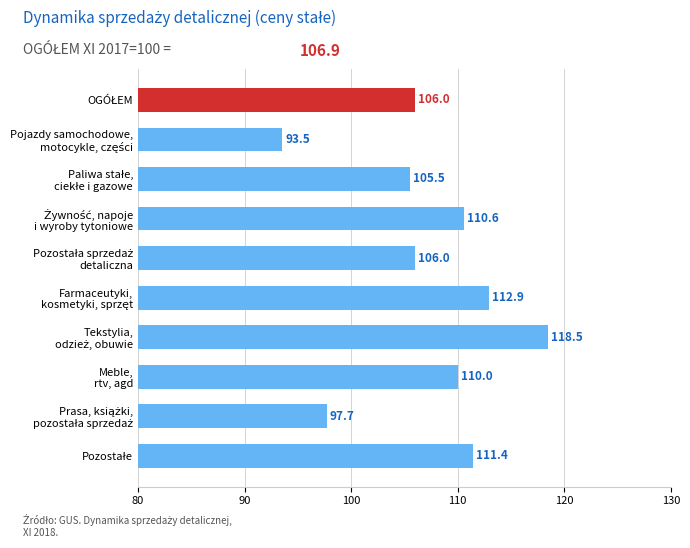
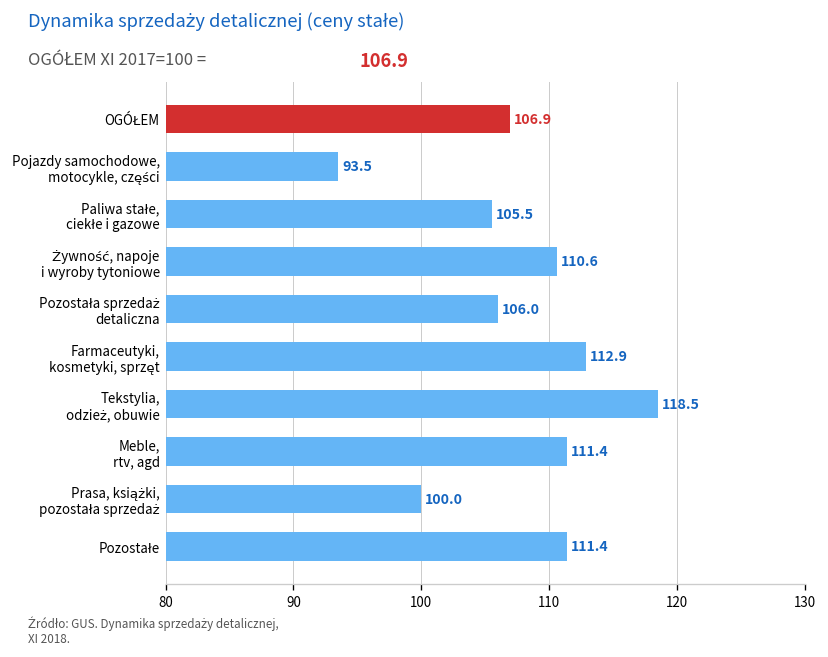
  {
-   "OGÓŁEM": 106.0,
+   "OGÓŁEM": 106.9,
    "Pojazdy samochodowe, motocykle, części": 93.5,
    "Paliwa stałe, ciekłe i gazowe": 105.5,
    "Żywność, napoje i wyroby tytoniowe": 110.6,
    "Pozostała sprzedaż detaliczna": 106.0,
    "Farmaceutyki, kosmetyki, sprzęt": 112.9,
    "Tekstylia, odzież, obuwie": 118.5,
-   "Meble, rtv, agd": 110.0,
-   "Prasa, książki, pozostała sprzedaż": 97.7,
+   "Meble, rtv, agd": 111.4,
+   "Prasa, książki, pozostała sprzedaż": 100.0,
    "Pozostałe": 111.4
  }
